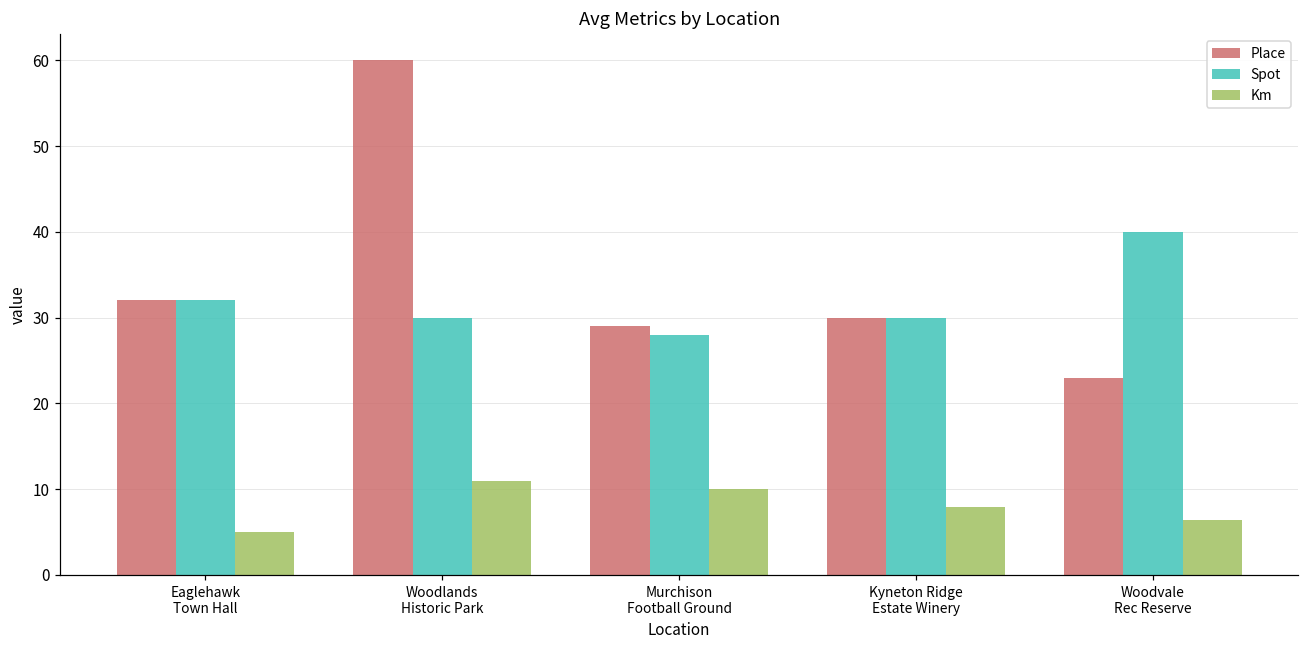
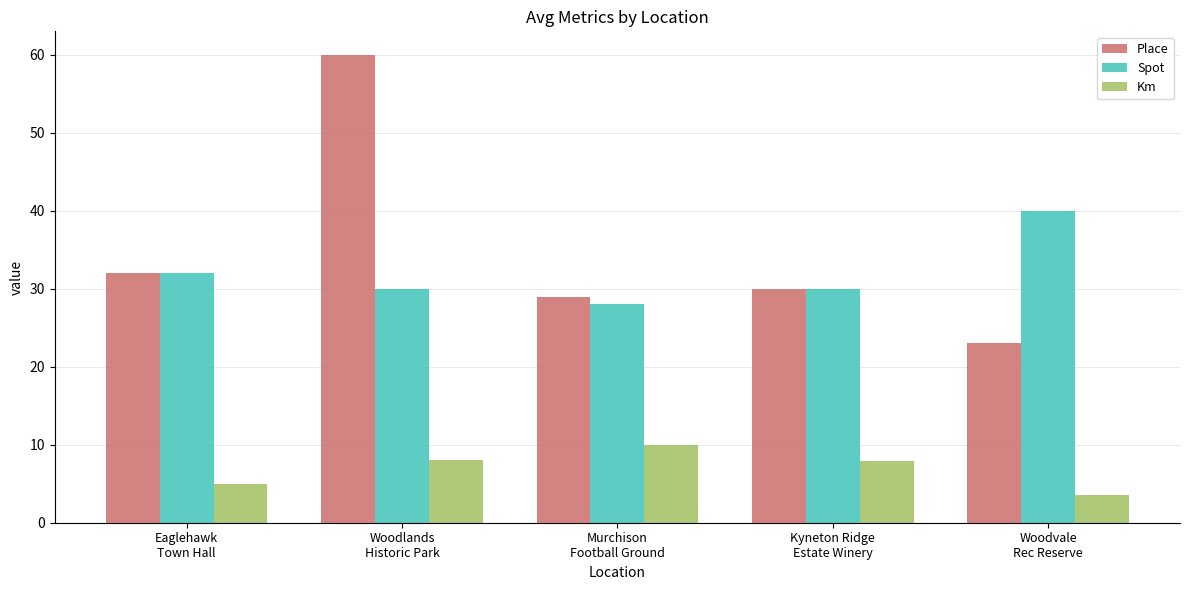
  {
    "Place": {
      "Eaglehawk Town Hall": 32,
      "Woodlands Historic Park": 60,
      "Murchison Football Ground": 29,
      "Kyneton Ridge Estate Winery": 30,
      "Woodvale Rec Reserve": 23
    },
    "Spot": {
      "Eaglehawk Town Hall": 32,
      "Woodlands Historic Park": 30,
      "Murchison Football Ground": 28,
      "Kyneton Ridge Estate Winery": 30,
      "Woodvale Rec Reserve": 40
    },
    "Km": {
      "Eaglehawk Town Hall": 5,
-     "Woodlands Historic Park": 11,
+     "Woodlands Historic Park": 8,
      "Murchison Football Ground": 10,
      "Kyneton Ridge Estate Winery": 8,
-     "Woodvale Rec Reserve": 6
+     "Woodvale Rec Reserve": 4
    }
  }
